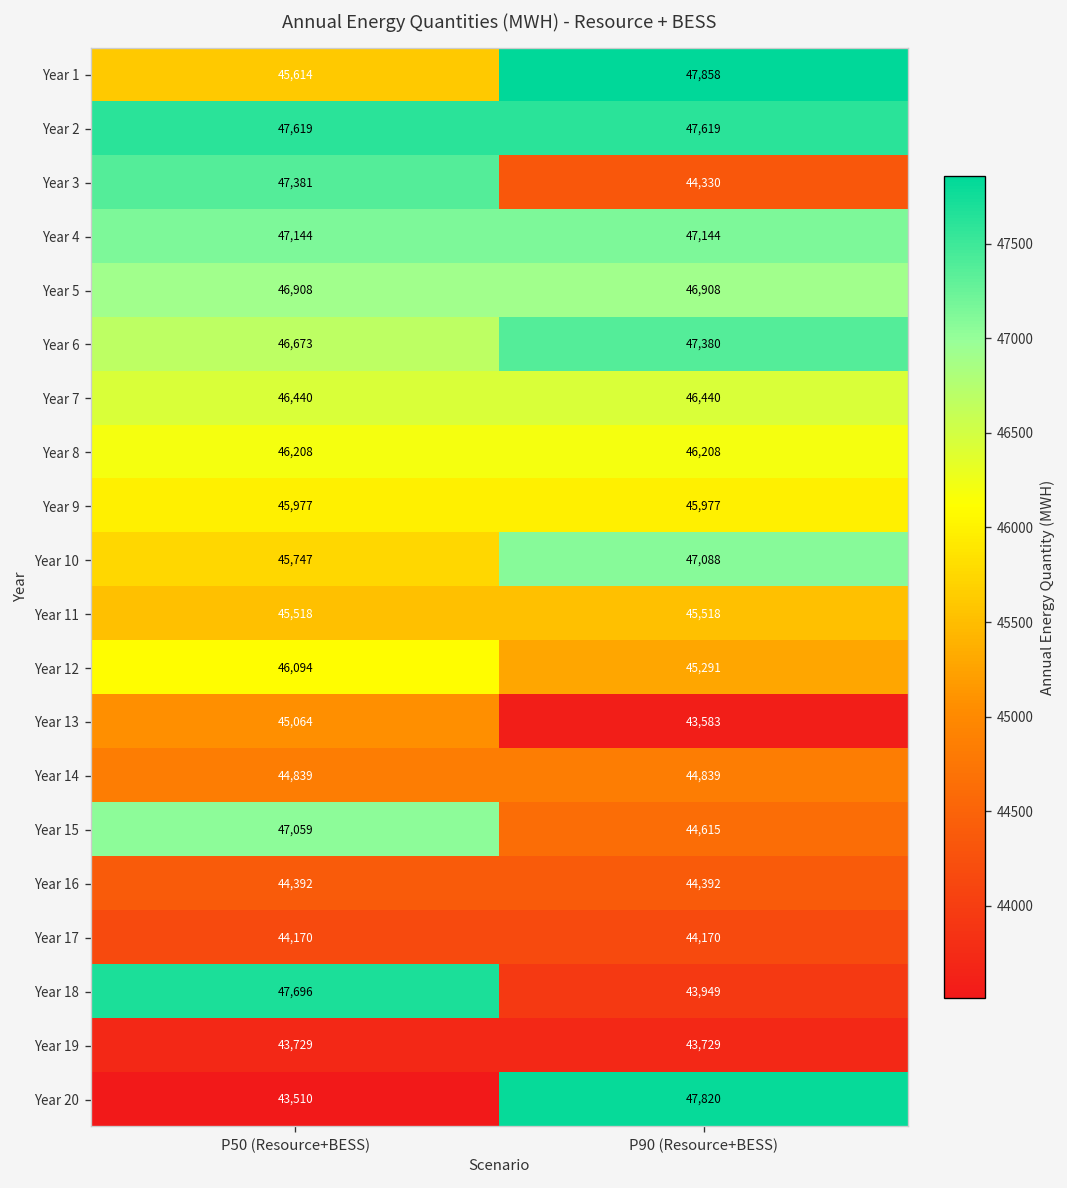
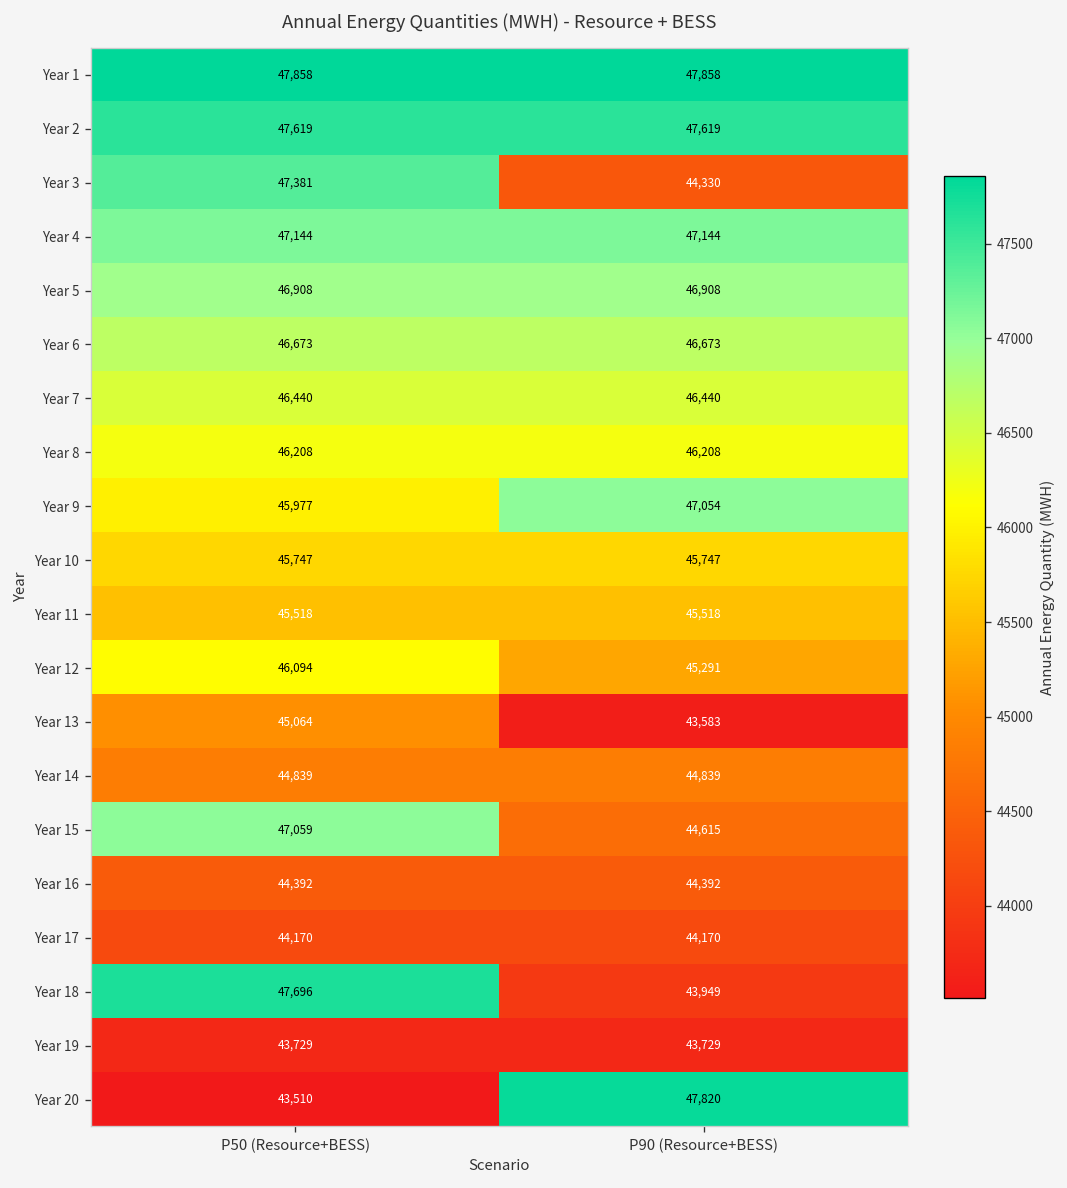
  {
    "Year 1": {
-     "P50 (Resource+BESS)": "45,614",
+     "P50 (Resource+BESS)": "47,858",
      "P90 (Resource+BESS)": "47,858"
    },
    "Year 2": {
      "P50 (Resource+BESS)": "47,619",
      "P90 (Resource+BESS)": "47,619"
    },
    "Year 3": {
      "P50 (Resource+BESS)": "47,381",
      "P90 (Resource+BESS)": "44,330"
    },
    "Year 4": {
      "P50 (Resource+BESS)": "47,144",
      "P90 (Resource+BESS)": "47,144"
    },
    "Year 5": {
      "P50 (Resource+BESS)": "46,908",
      "P90 (Resource+BESS)": "46,908"
    },
    "Year 6": {
      "P50 (Resource+BESS)": "46,673",
-     "P90 (Resource+BESS)": "47,380"
+     "P90 (Resource+BESS)": "46,673"
    },
    "Year 7": {
      "P50 (Resource+BESS)": "46,440",
      "P90 (Resource+BESS)": "46,440"
    },
    "Year 8": {
      "P50 (Resource+BESS)": "46,208",
      "P90 (Resource+BESS)": "46,208"
    },
    "Year 9": {
      "P50 (Resource+BESS)": "45,977",
-     "P90 (Resource+BESS)": "45,977"
+     "P90 (Resource+BESS)": "47,054"
    },
    "Year 10": {
      "P50 (Resource+BESS)": "45,747",
-     "P90 (Resource+BESS)": "47,088"
+     "P90 (Resource+BESS)": "45,747"
    },
    "Year 11": {
      "P50 (Resource+BESS)": "45,518",
      "P90 (Resource+BESS)": "45,518"
    },
    "Year 12": {
      "P50 (Resource+BESS)": "46,094",
      "P90 (Resource+BESS)": "45,291"
    },
    "Year 13": {
      "P50 (Resource+BESS)": "45,064",
      "P90 (Resource+BESS)": "43,583"
    },
    "Year 14": {
      "P50 (Resource+BESS)": "44,839",
      "P90 (Resource+BESS)": "44,839"
    },
    "Year 15": {
      "P50 (Resource+BESS)": "47,059",
      "P90 (Resource+BESS)": "44,615"
    },
    "Year 16": {
      "P50 (Resource+BESS)": "44,392",
      "P90 (Resource+BESS)": "44,392"
    },
    "Year 17": {
      "P50 (Resource+BESS)": "44,170",
      "P90 (Resource+BESS)": "44,170"
    },
    "Year 18": {
      "P50 (Resource+BESS)": "47,696",
      "P90 (Resource+BESS)": "43,949"
    },
    "Year 19": {
      "P50 (Resource+BESS)": "43,729",
      "P90 (Resource+BESS)": "43,729"
    },
    "Year 20": {
      "P50 (Resource+BESS)": "43,510",
      "P90 (Resource+BESS)": "47,820"
    }
  }
